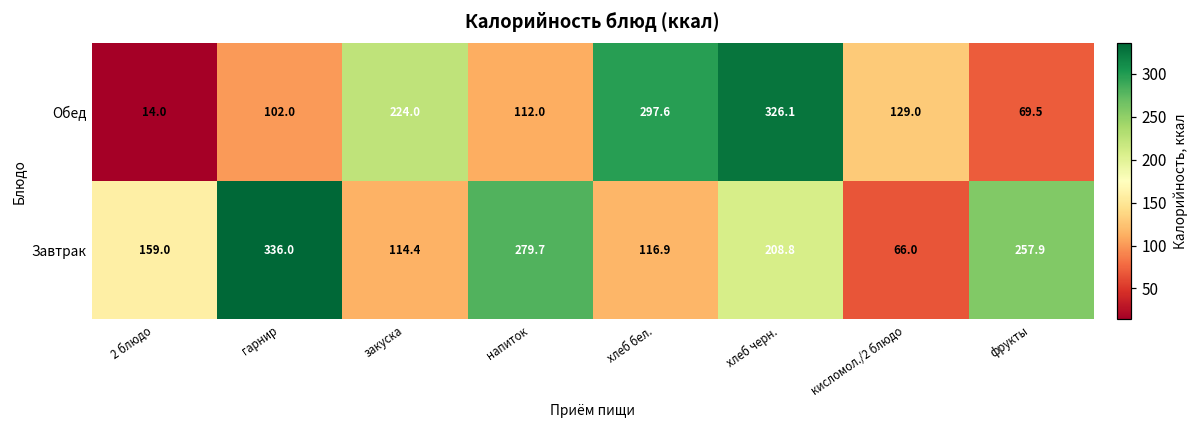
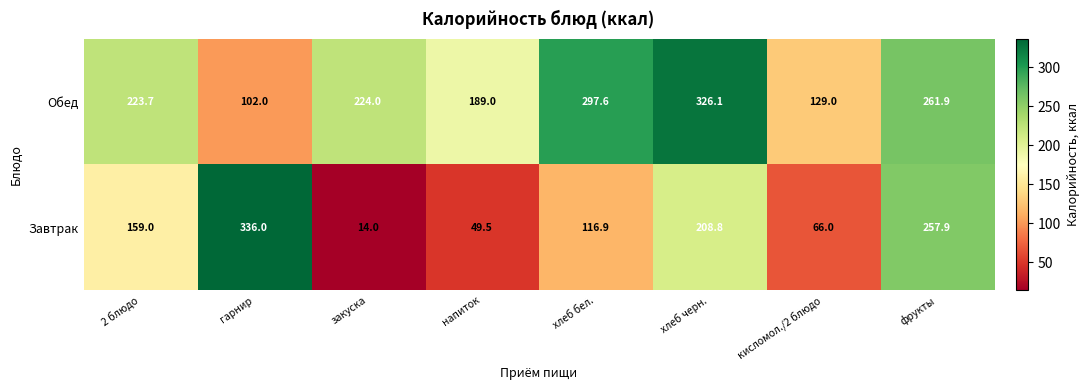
  {
    "Обед": {
-     "2 блюдо": 14.0,
+     "2 блюдо": 223.7,
      "гарнир": 102.0,
      "закуска": 224.0,
-     "напиток": 112.0,
+     "напиток": 189.0,
      "хлеб бел.": 297.6,
      "хлеб черн.": 326.1,
      "кисломол./2 блюдо": 129.0,
-     "фрукты": 69.5
+     "фрукты": 261.9
    },
    "Завтрак": {
      "2 блюдо": 159.0,
      "гарнир": 336.0,
-     "закуска": 114.4,
-     "напиток": 279.7,
+     "закуска": 14.0,
+     "напиток": 49.5,
      "хлеб бел.": 116.9,
      "хлеб черн.": 208.8,
      "кисломол./2 блюдо": 66.0,
      "фрукты": 257.9
    }
  }
